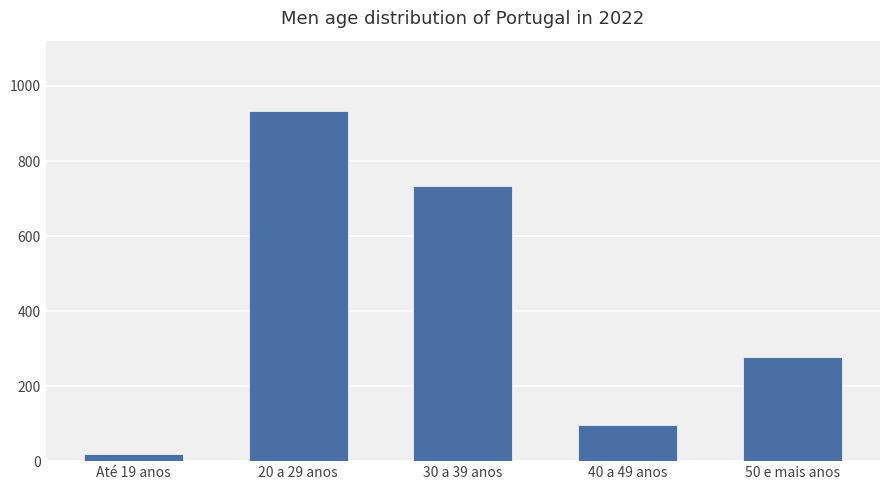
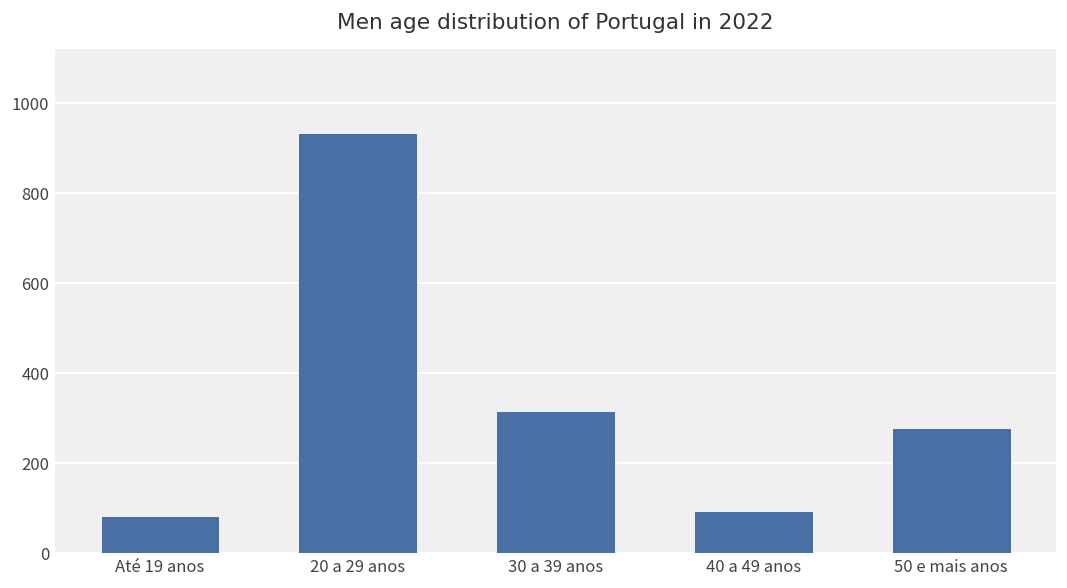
  {
-   "Até 19 anos": 20,
+   "Até 19 anos": 80,
    "20 a 29 anos": 930,
-   "30 a 39 anos": 730,
+   "30 a 39 anos": 320,
    "40 a 49 anos": 100,
    "50 e mais anos": 280
  }
